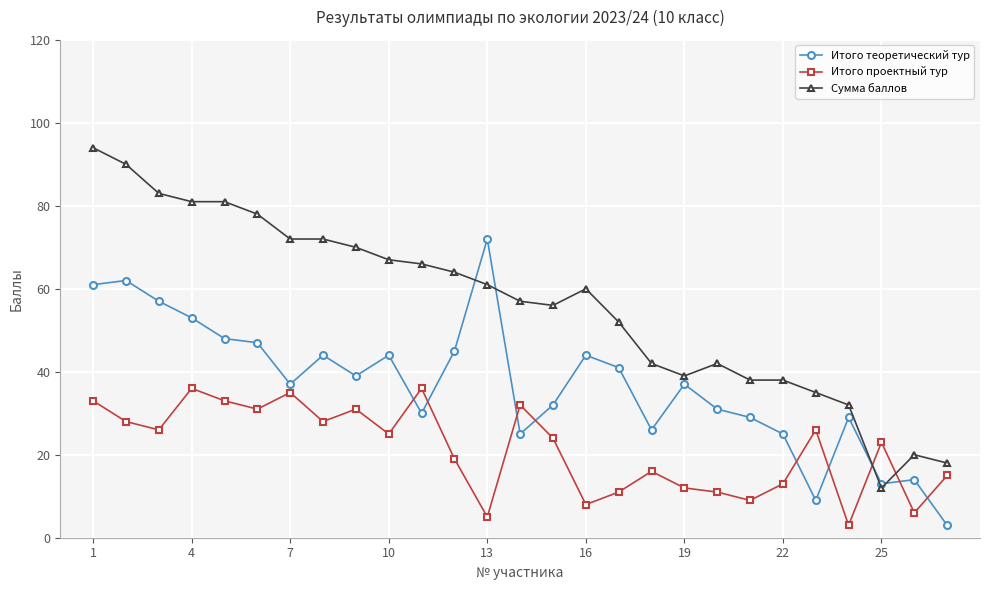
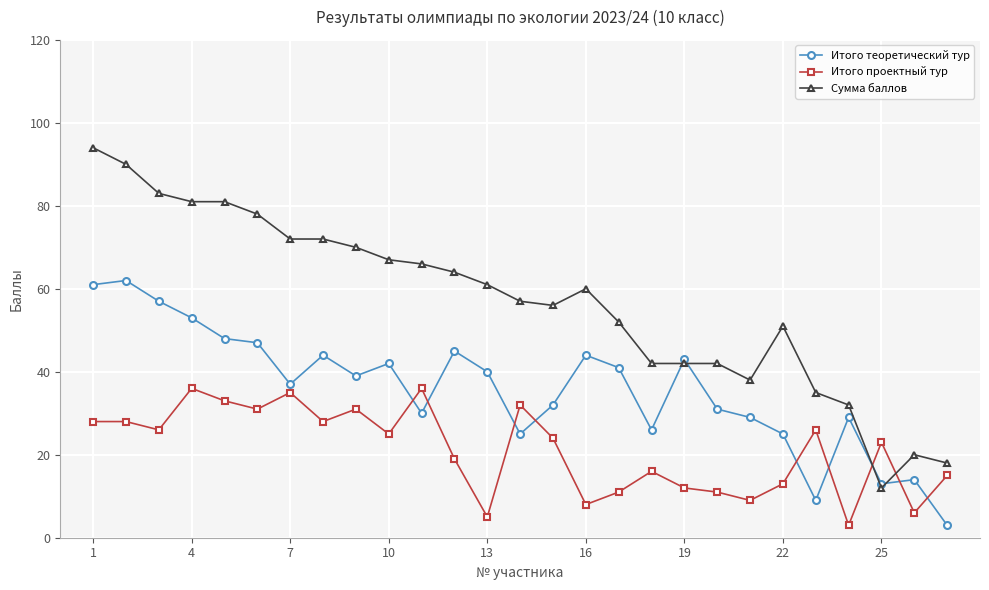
  {
    "Итого теоретический тур": {
      "1": 61,
      "4": 53,
      "7": 37,
-     "10": 44,
-     "13": 72,
+     "10": 42,
+     "13": 40,
      "16": 44,
-     "19": 37,
+     "19": 43,
      "22": 25,
      "25": 13
    },
    "Итого проектный тур": {
-     "1": 33,
+     "1": 28,
      "4": 36,
      "7": 35,
      "10": 25,
      "13": 5,
      "16": 8,
      "19": 12,
      "22": 13,
      "25": 23
    },
    "Сумма баллов": {
      "1": 94,
      "4": 81,
      "7": 72,
      "10": 67,
      "13": 61,
      "16": 60,
-     "19": 39,
-     "22": 38,
+     "19": 42,
+     "22": 51,
      "25": 12
    }
  }
